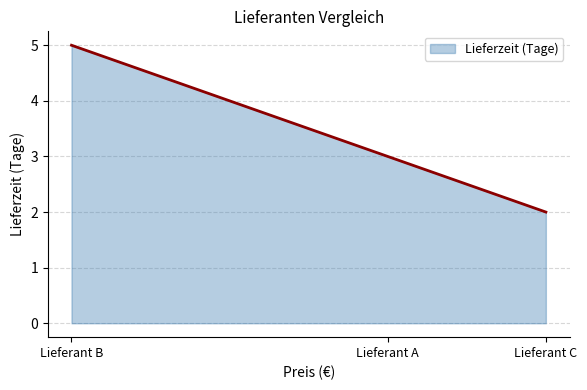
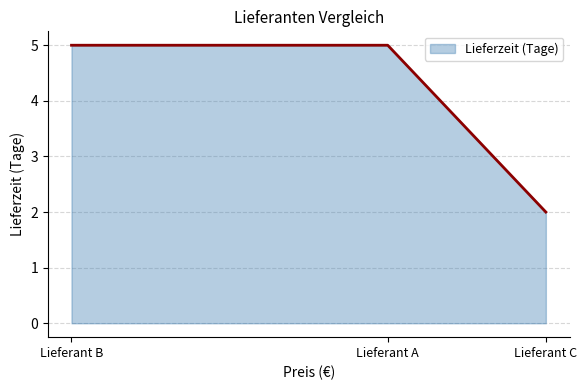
  {
    "Lieferant B": 5,
-   "Lieferant A": 3,
+   "Lieferant A": 5,
    "Lieferant C": 2
  }
